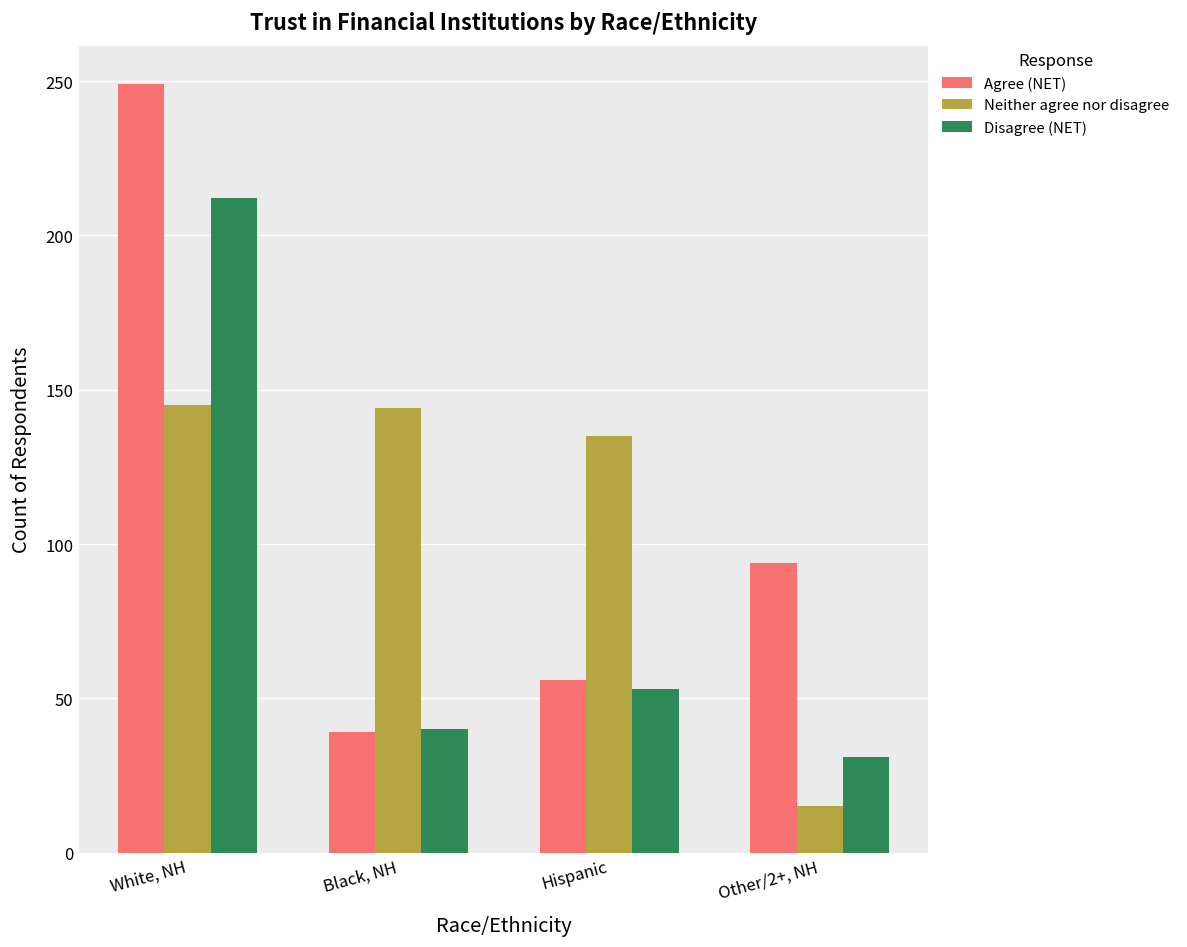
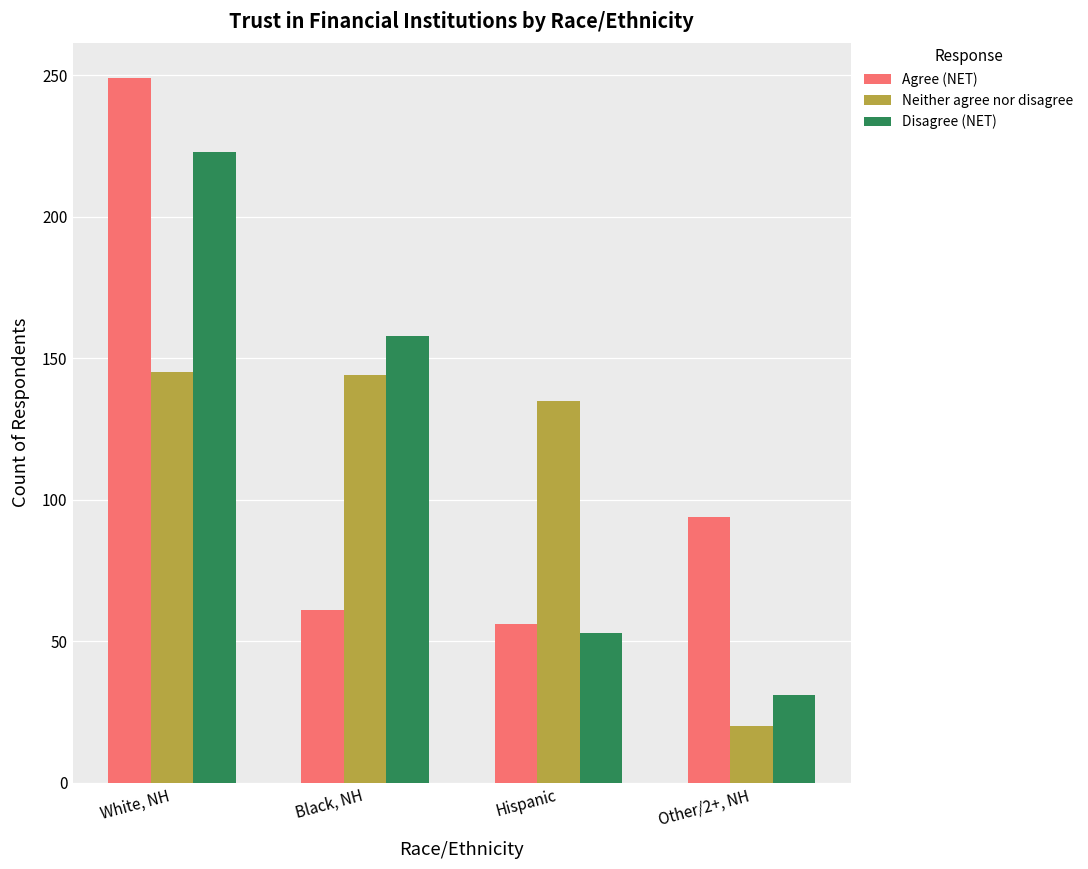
  {
    "Agree (NET)": {
      "White, NH": 249,
-     "Black, NH": 39,
+     "Black, NH": 61,
      "Hispanic": 56,
      "Other/2+, NH": 94
    },
    "Neither agree nor disagree": {
      "White, NH": 145,
      "Black, NH": 144,
      "Hispanic": 135,
-     "Other/2+, NH": 15
+     "Other/2+, NH": 20
    },
    "Disagree (NET)": {
-     "White, NH": 212,
-     "Black, NH": 40,
+     "White, NH": 223,
+     "Black, NH": 158,
      "Hispanic": 53,
      "Other/2+, NH": 31
    }
  }
